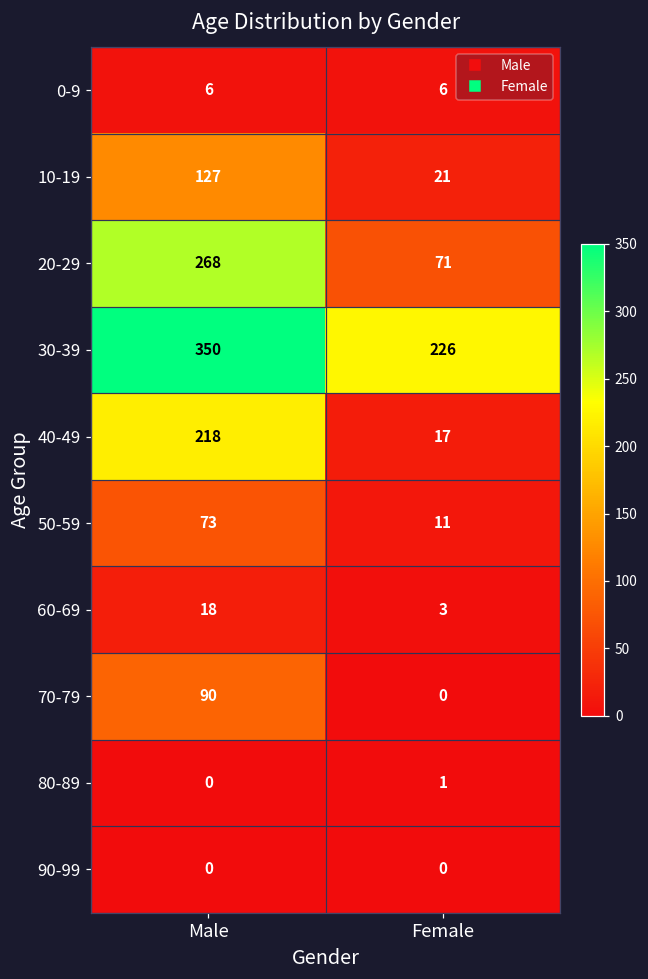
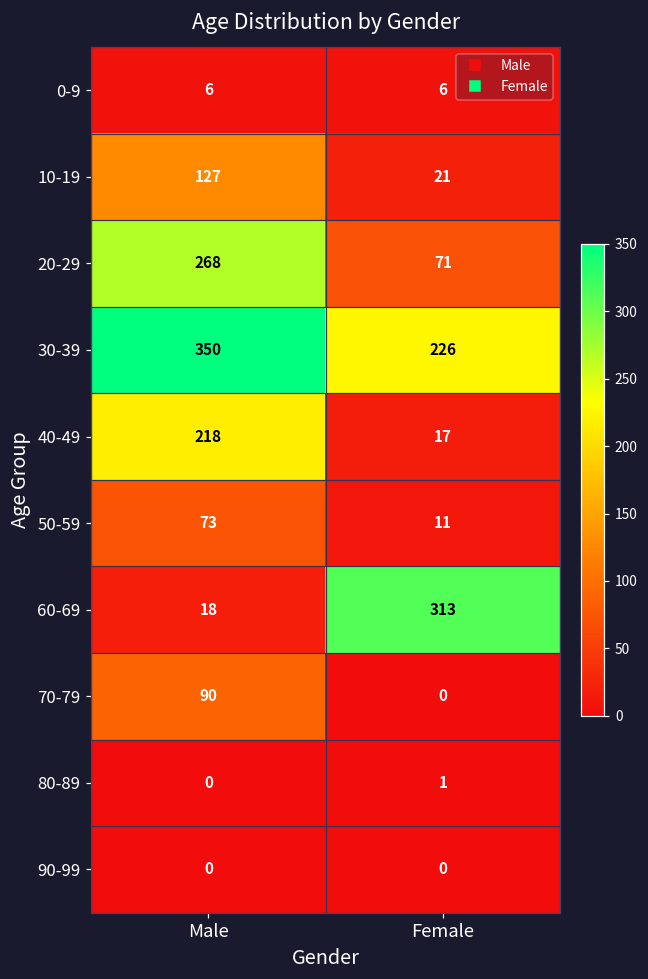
  {
    "0-9": {
      "Male": 6,
      "Female": 6
    },
    "10-19": {
      "Male": 127,
      "Female": 21
    },
    "20-29": {
      "Male": 268,
      "Female": 71
    },
    "30-39": {
      "Male": 350,
      "Female": 226
    },
    "40-49": {
      "Male": 218,
      "Female": 17
    },
    "50-59": {
      "Male": 73,
      "Female": 11
    },
    "60-69": {
      "Male": 18,
-     "Female": 3
+     "Female": 313
    },
    "70-79": {
      "Male": 90,
      "Female": 0
    },
    "80-89": {
      "Male": 0,
      "Female": 1
    },
    "90-99": {
      "Male": 0,
      "Female": 0
    }
  }
